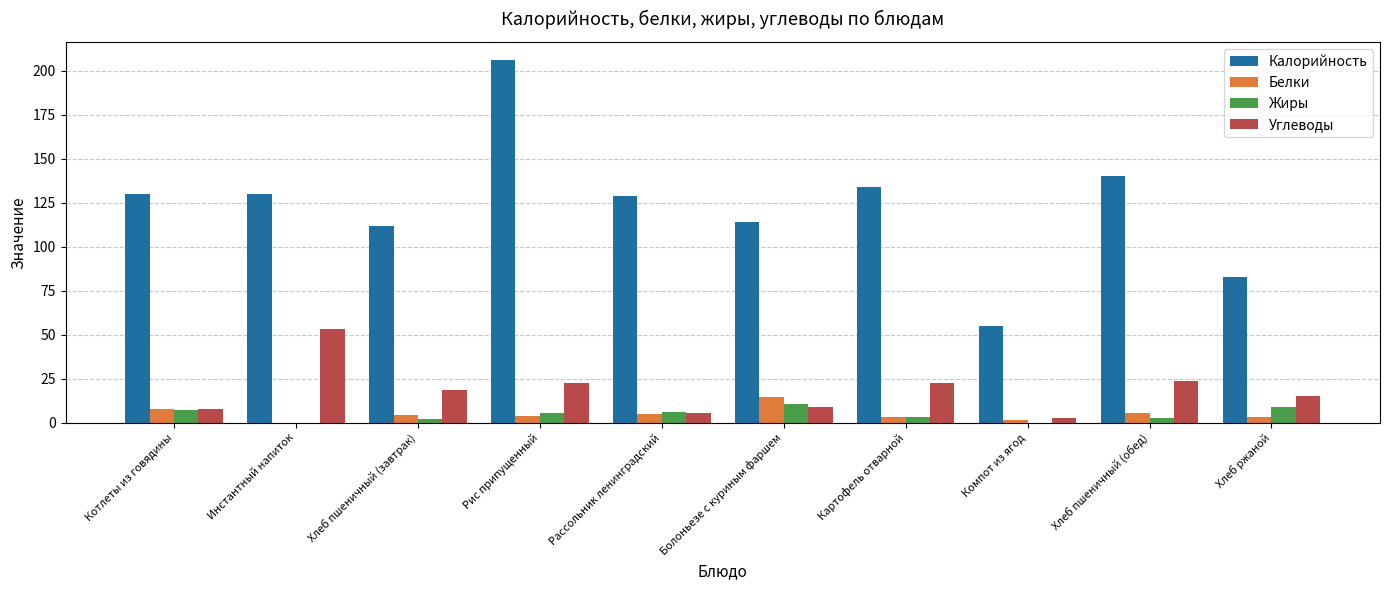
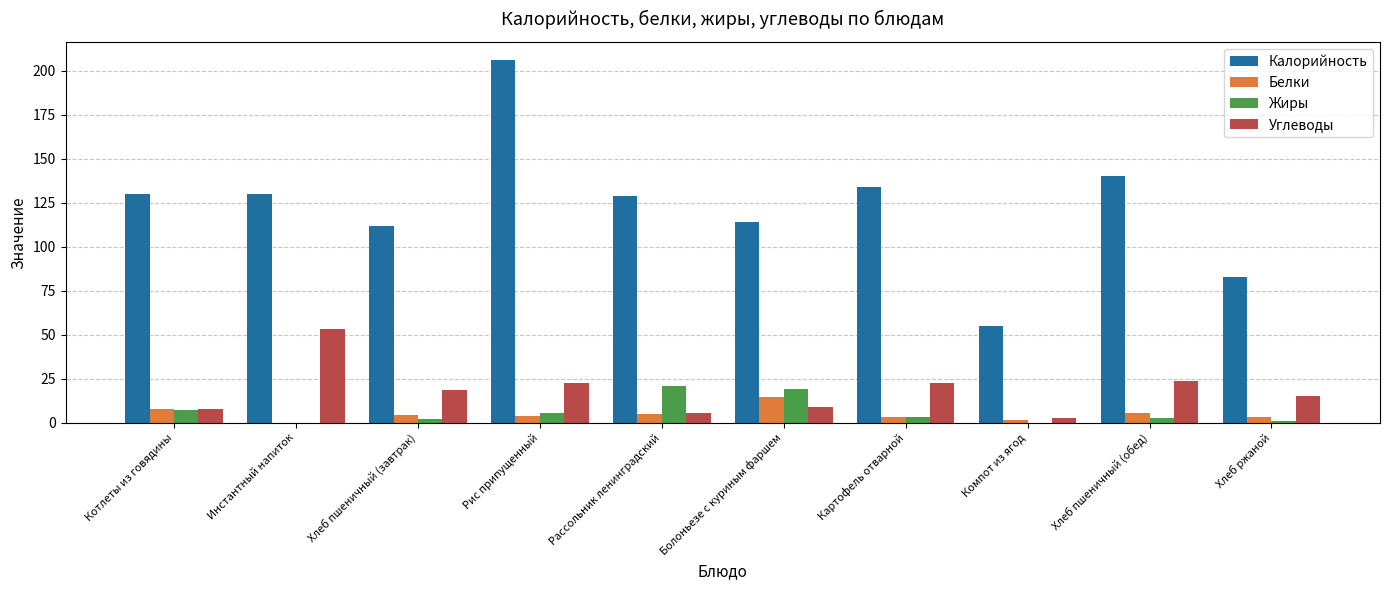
  {
    "Калорийность": {
      "Котлеты из говядины": 130,
      "Инстантный напиток": 130,
      "Хлеб пшеничный (завтрак)": 112,
      "Рис припущенный": 206,
      "Рассольник ленинградский": 129,
      "Болоньезе с куриным фаршем": 114,
      "Картофель отварной": 134,
      "Компот из ягод": 55,
      "Хлеб пшеничный (обед)": 140,
      "Хлеб ржаной": 83
    },
    "Белки": {
      "Котлеты из говядины": 8,
      "Инстантный напиток": 0,
      "Хлеб пшеничный (завтрак)": 4,
      "Рис припущенный": 4,
      "Рассольник ленинградский": 5,
      "Болоньезе с куриным фаршем": 15,
      "Картофель отварной": 3,
      "Компот из ягод": 2,
      "Хлеб пшеничный (обед)": 5,
      "Хлеб ржаной": 3
    },
    "Жиры": {
      "Котлеты из говядины": 7,
      "Инстантный напиток": 0,
      "Хлеб пшеничный (завтрак)": 2,
      "Рис припущенный": 5,
-     "Рассольник ленинградский": 6,
-     "Болоньезе с куриным фаршем": 11,
+     "Рассольник ленинградский": 21,
+     "Болоньезе с куриным фаршем": 19,
      "Картофель отварной": 3,
      "Хлеб пшеничный (обед)": 3,
-     "Хлеб ржаной": 9
+     "Хлеб ржаной": 1
    },
    "Углеводы": {
      "Котлеты из говядины": 8,
      "Инстантный напиток": 53,
      "Хлеб пшеничный (завтрак)": 19,
      "Рис припущенный": 23,
      "Рассольник ленинградский": 6,
      "Болоньезе с куриным фаршем": 9,
      "Картофель отварной": 23,
      "Компот из ягод": 3,
      "Хлеб пшеничный (обед)": 24,
      "Хлеб ржаной": 15
    }
  }
